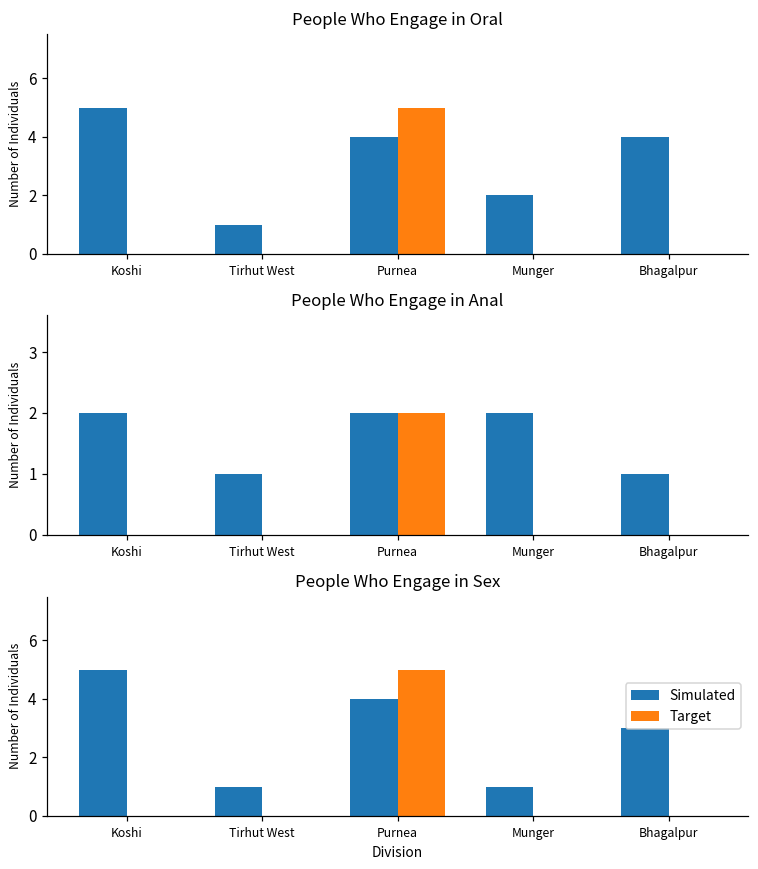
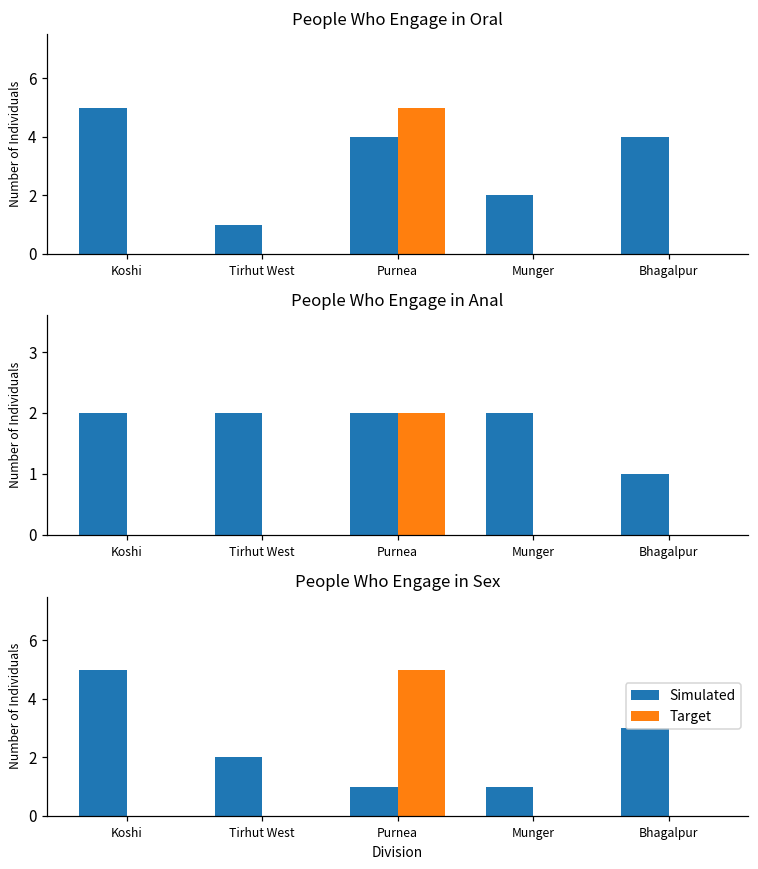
  {
    "People Who Engage in Oral": {
      "Simulated": {
        "Koshi": 5.0,
        "Tirhut West": 1.0,
        "Purnea": 4.0,
        "Munger": 2.0,
        "Bhagalpur": 4.0
      },
      "Target": {
        "Koshi": 0.0,
        "Tirhut West": 0.0,
        "Purnea": 5.0,
        "Munger": 0.0,
        "Bhagalpur": 0.0
      }
    },
    "People Who Engage in Anal": {
      "Simulated": {
        "Koshi": 2,
-       "Tirhut West": 1,
+       "Tirhut West": 2,
        "Purnea": 2,
        "Munger": 2,
        "Bhagalpur": 1
      },
      "Target": {
        "Koshi": 0,
        "Tirhut West": 0,
        "Purnea": 2,
        "Munger": 0,
        "Bhagalpur": 0
      }
    },
    "People Who Engage in Sex": {
      "Simulated": {
        "Koshi": 5,
-       "Tirhut West": 1,
-       "Purnea": 4,
+       "Tirhut West": 2,
+       "Purnea": 1,
        "Munger": 1
      },
      "Target": {
        "Koshi": 0,
        "Tirhut West": 0,
        "Purnea": 5,
        "Munger": 0,
        "Bhagalpur": 0
      }
    }
  }
